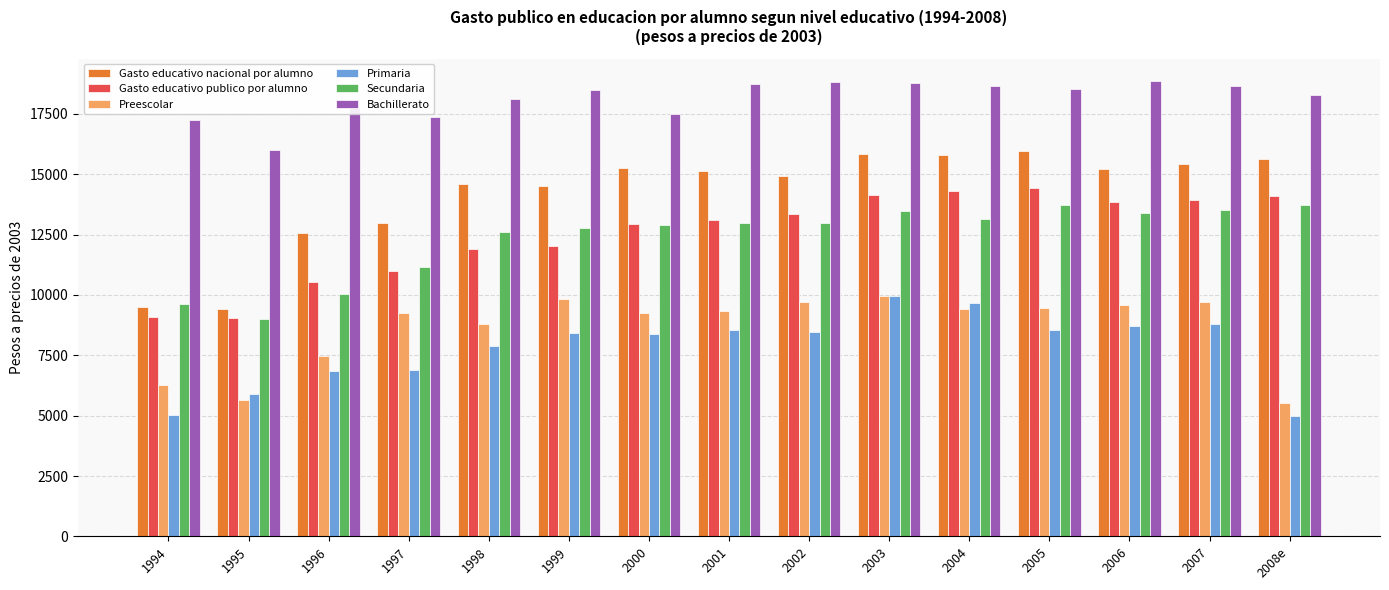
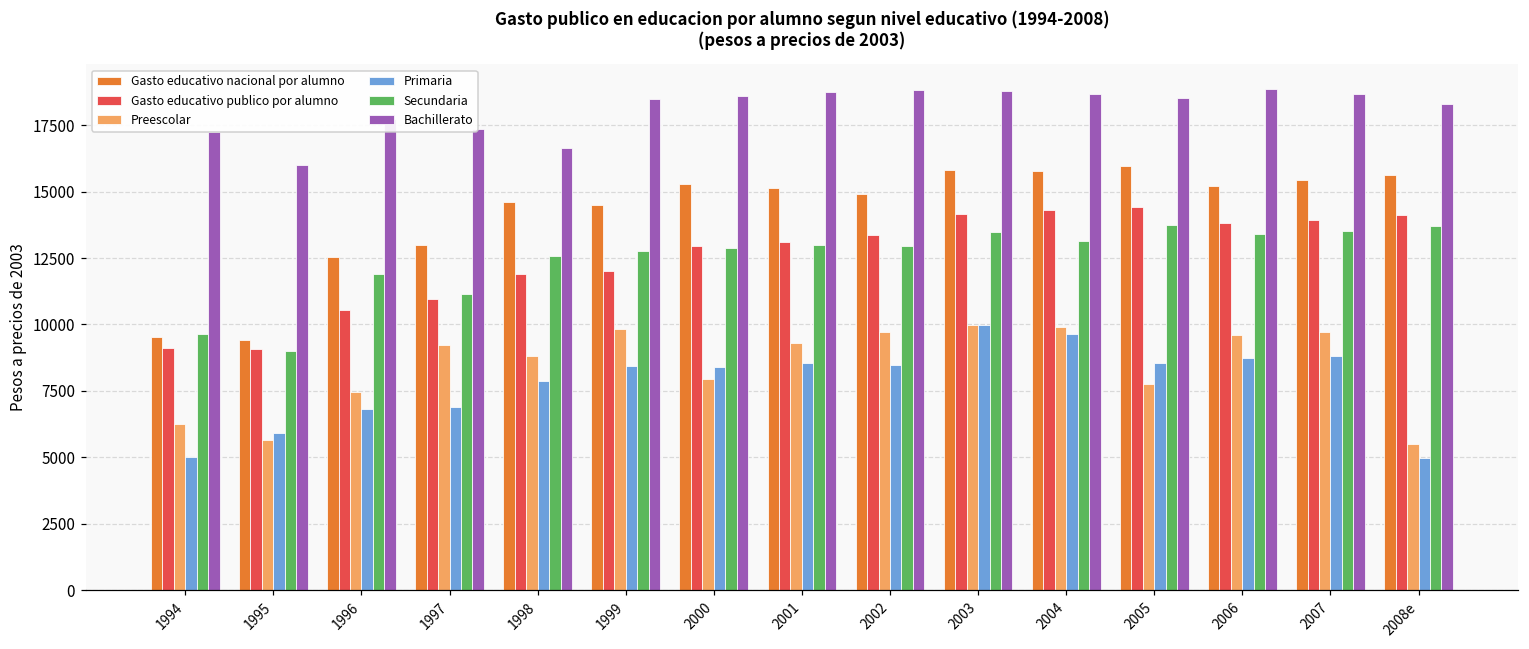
  {
    "Preescolar": {
      "1994": 6300,
      "1995": 5700,
      "1996": 7500,
      "1997": 9200,
      "1998": 8800,
      "1999": 9800,
-     "2000": 9200,
+     "2000": 7900,
      "2001": 9300,
      "2002": 9700,
      "2003": 10000,
-     "2004": 9400,
-     "2005": 9400,
+     "2004": 9900,
+     "2005": 7700,
      "2006": 9600,
      "2007": 9700,
      "2008e": 5500
    },
    "Primaria": {
      "1994": 5000,
      "1995": 5900,
      "1996": 6800,
      "1997": 6900,
      "1998": 7900,
      "1999": 8400,
      "2000": 8400,
      "2001": 8500,
      "2002": 8500,
      "2003": 10000,
      "2004": 9700,
      "2005": 8500,
      "2006": 8700,
      "2007": 8800,
      "2008e": 5000
    },
    "Secundaria": {
      "1994": 9600,
      "1995": 9000,
-     "1996": 10000,
+     "1996": 11900,
      "1997": 11200,
      "1998": 12600,
      "1999": 12800,
      "2000": 12900,
      "2001": 13000,
      "2002": 13000,
      "2003": 13500,
      "2004": 13200,
      "2005": 13700,
      "2006": 13400,
      "2007": 13500,
      "2008e": 13700
    },
    "Bachillerato": {
      "1994": 17200,
      "1995": 16000,
      "1997": 17400,
-     "1998": 18100,
+     "1998": 16600,
      "1999": 18500,
-     "2000": 17500,
+     "2000": 18600,
      "2001": 18700,
      "2002": 18800,
      "2003": 18800,
      "2004": 18700,
      "2005": 18500,
      "2006": 18800,
      "2007": 18700,
      "2008e": 18300
    }
  }
